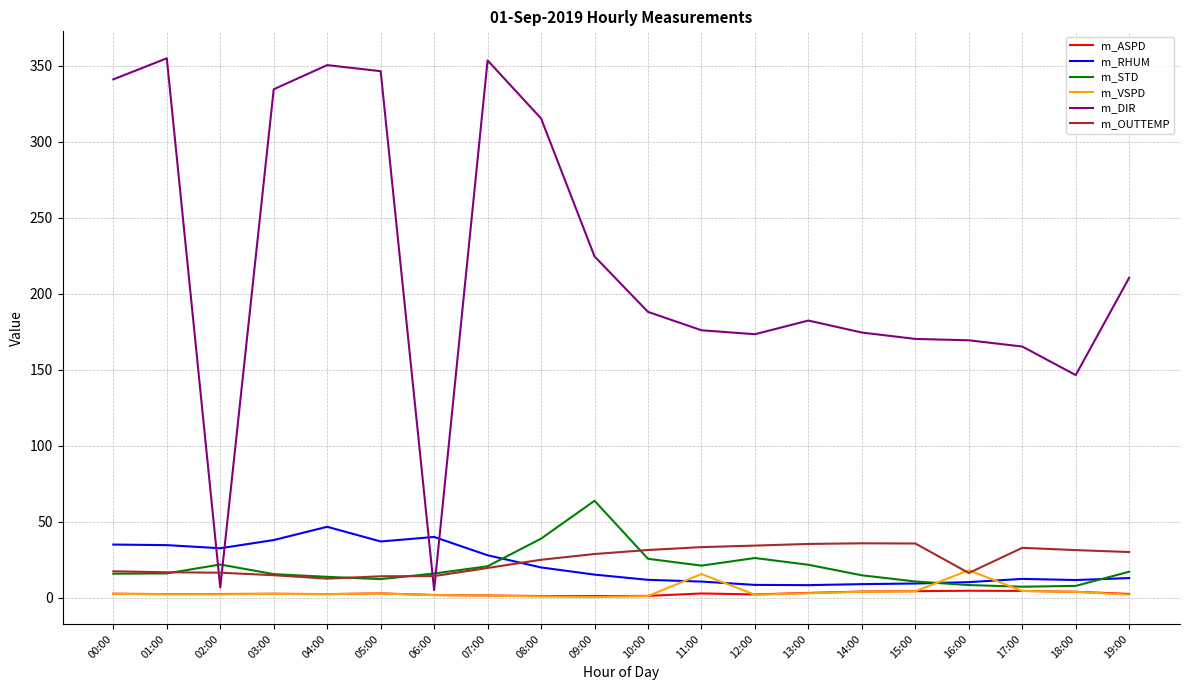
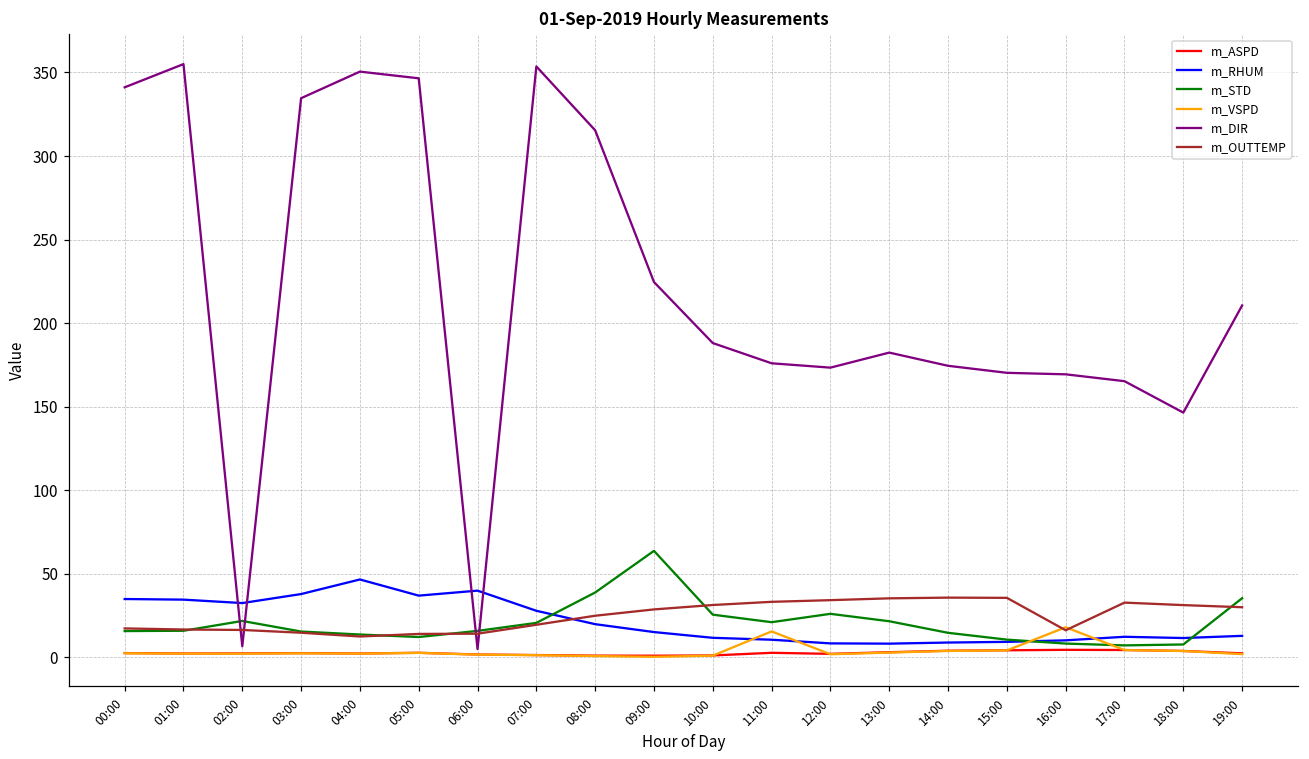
  {
    "m_ASPD": {
      "11:00": 3,
      "16:00": 5
    },
    "m_RHUM": {
      "00:00": 35,
      "01:00": 35,
      "02:00": 33,
      "03:00": 38,
      "04:00": 47,
      "05:00": 37,
      "06:00": 40,
      "07:00": 28,
      "08:00": 20,
      "09:00": 15,
      "10:00": 12,
      "11:00": 11,
      "12:00": 8,
      "13:00": 8,
      "14:00": 9,
      "16:00": 10,
      "17:00": 12,
      "18:00": 12,
      "19:00": 13
    },
    "m_STD": {
      "02:00": 22,
      "05:00": 12,
      "06:00": 16,
      "08:00": 39,
      "09:00": 64,
      "10:00": 26,
      "11:00": 21,
      "12:00": 26,
      "13:00": 22,
      "14:00": 15,
      "16:00": 8,
      "17:00": 7,
      "18:00": 8,
-     "19:00": 17
+     "19:00": 35
    },
    "m_VSPD": {
      "11:00": 16,
      "16:00": 18
    },
    "m_DIR": {
      "00:00": 341,
      "01:00": 355,
      "02:00": 7,
      "03:00": 335,
      "04:00": 351,
      "05:00": 347,
      "06:00": 5,
      "07:00": 354,
      "08:00": 315,
      "09:00": 225,
      "10:00": 188,
      "11:00": 176,
      "12:00": 173,
      "13:00": 182,
      "14:00": 175,
      "15:00": 170,
      "16:00": 169,
      "17:00": 165,
      "18:00": 147,
      "19:00": 211
    },
    "m_OUTTEMP": {
      "02:00": 16,
      "05:00": 14,
      "06:00": 14,
      "08:00": 25,
      "09:00": 29,
      "10:00": 31,
      "11:00": 33,
      "12:00": 34,
      "13:00": 35,
      "14:00": 36,
      "15:00": 36,
      "16:00": 16,
      "17:00": 33,
      "18:00": 31,
      "19:00": 30
    }
  }
